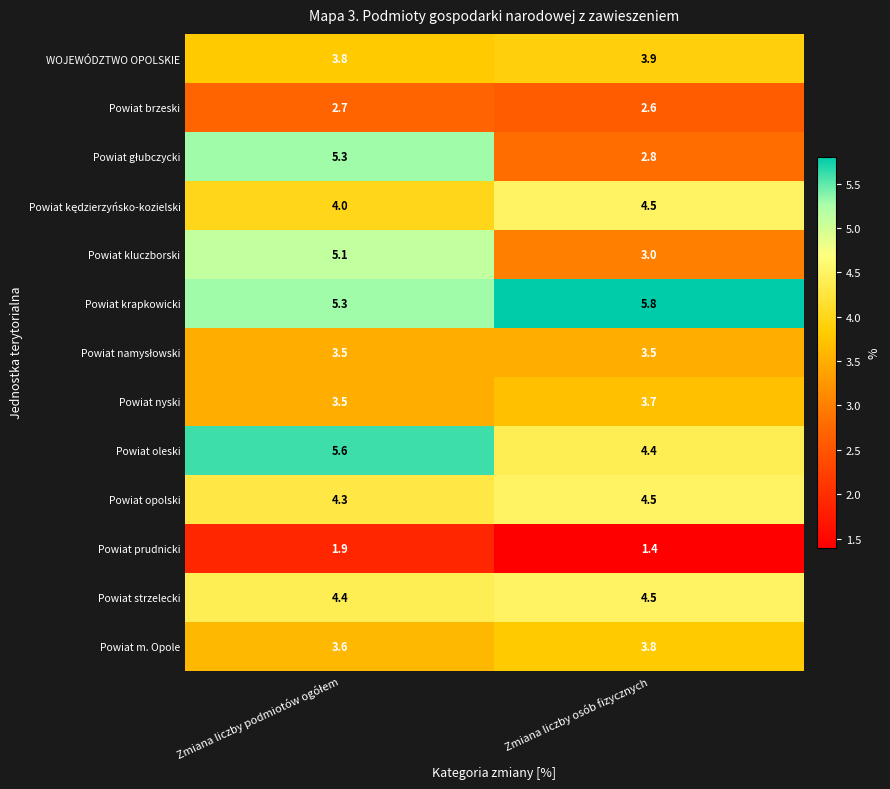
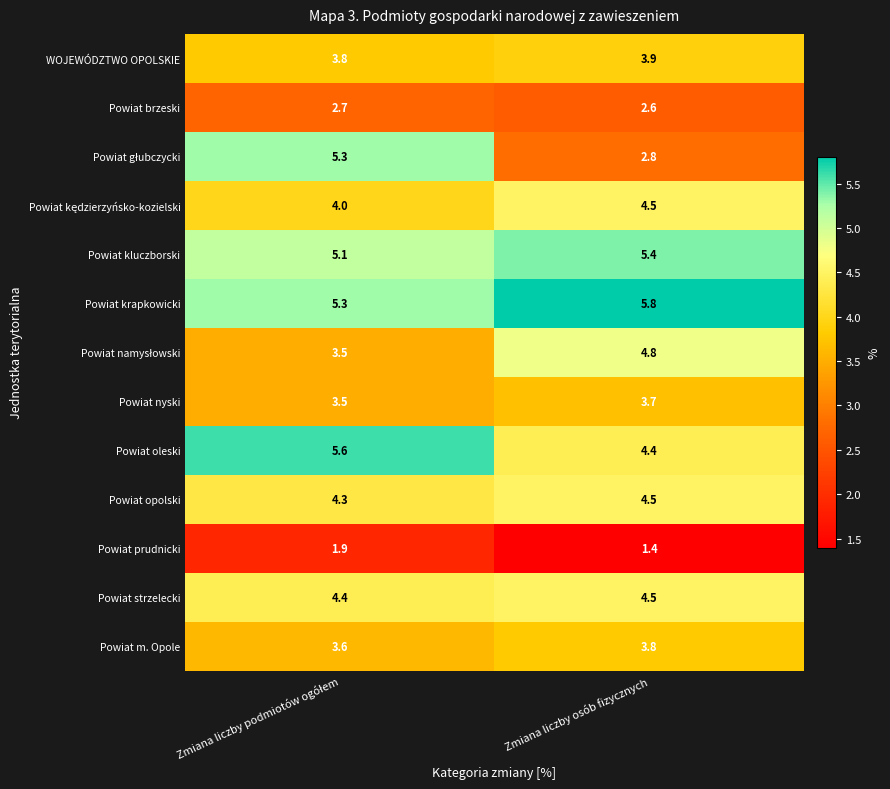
  {
    "WOJEWÓDZTWO OPOLSKIE": {
      "Zmiana liczby podmiotów ogółem": 3.8,
      "Zmiana liczby osób fizycznych": 3.9
    },
    "Powiat brzeski": {
      "Zmiana liczby podmiotów ogółem": 2.7,
      "Zmiana liczby osób fizycznych": 2.6
    },
    "Powiat głubczycki": {
      "Zmiana liczby podmiotów ogółem": 5.3,
      "Zmiana liczby osób fizycznych": 2.8
    },
    "Powiat kędzierzyńsko-kozielski": {
      "Zmiana liczby podmiotów ogółem": 4.0,
      "Zmiana liczby osób fizycznych": 4.5
    },
    "Powiat kluczborski": {
      "Zmiana liczby podmiotów ogółem": 5.1,
-     "Zmiana liczby osób fizycznych": 3.0
+     "Zmiana liczby osób fizycznych": 5.4
    },
    "Powiat krapkowicki": {
      "Zmiana liczby podmiotów ogółem": 5.3,
      "Zmiana liczby osób fizycznych": 5.8
    },
    "Powiat namysłowski": {
      "Zmiana liczby podmiotów ogółem": 3.5,
-     "Zmiana liczby osób fizycznych": 3.5
+     "Zmiana liczby osób fizycznych": 4.8
    },
    "Powiat nyski": {
      "Zmiana liczby podmiotów ogółem": 3.5,
      "Zmiana liczby osób fizycznych": 3.7
    },
    "Powiat oleski": {
      "Zmiana liczby podmiotów ogółem": 5.6,
      "Zmiana liczby osób fizycznych": 4.4
    },
    "Powiat opolski": {
      "Zmiana liczby podmiotów ogółem": 4.3,
      "Zmiana liczby osób fizycznych": 4.5
    },
    "Powiat prudnicki": {
      "Zmiana liczby podmiotów ogółem": 1.9,
      "Zmiana liczby osób fizycznych": 1.4
    },
    "Powiat strzelecki": {
      "Zmiana liczby podmiotów ogółem": 4.4,
      "Zmiana liczby osób fizycznych": 4.5
    },
    "Powiat m. Opole": {
      "Zmiana liczby podmiotów ogółem": 3.6,
      "Zmiana liczby osób fizycznych": 3.8
    }
  }
